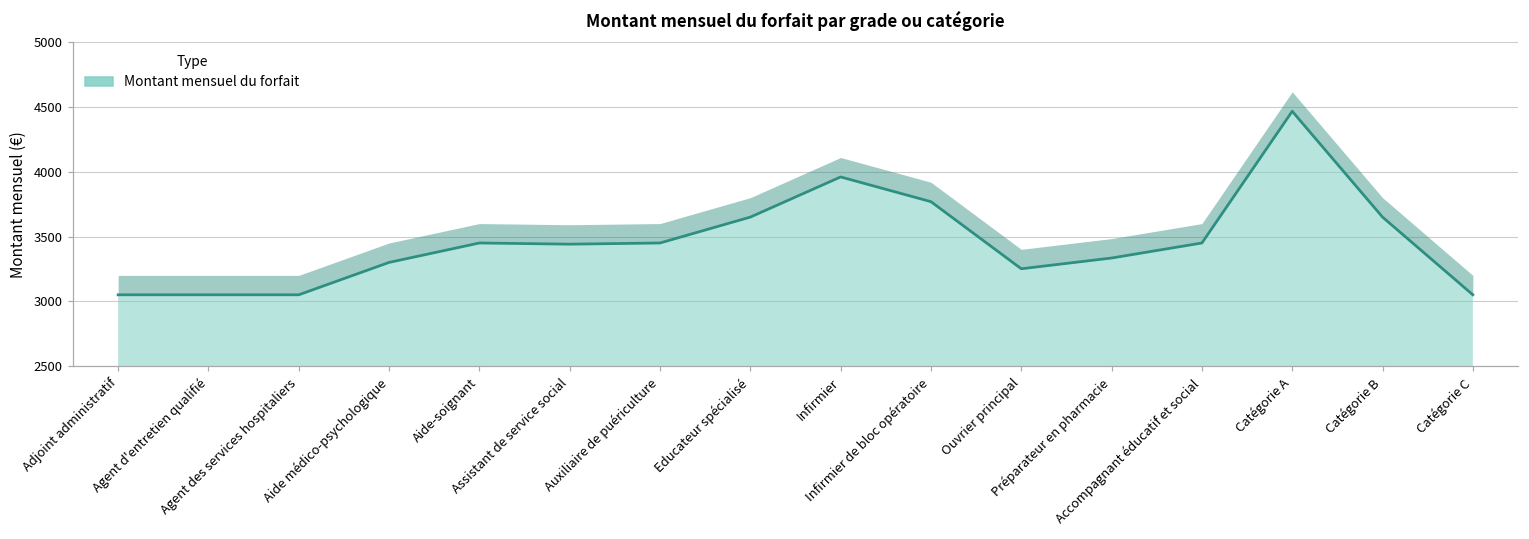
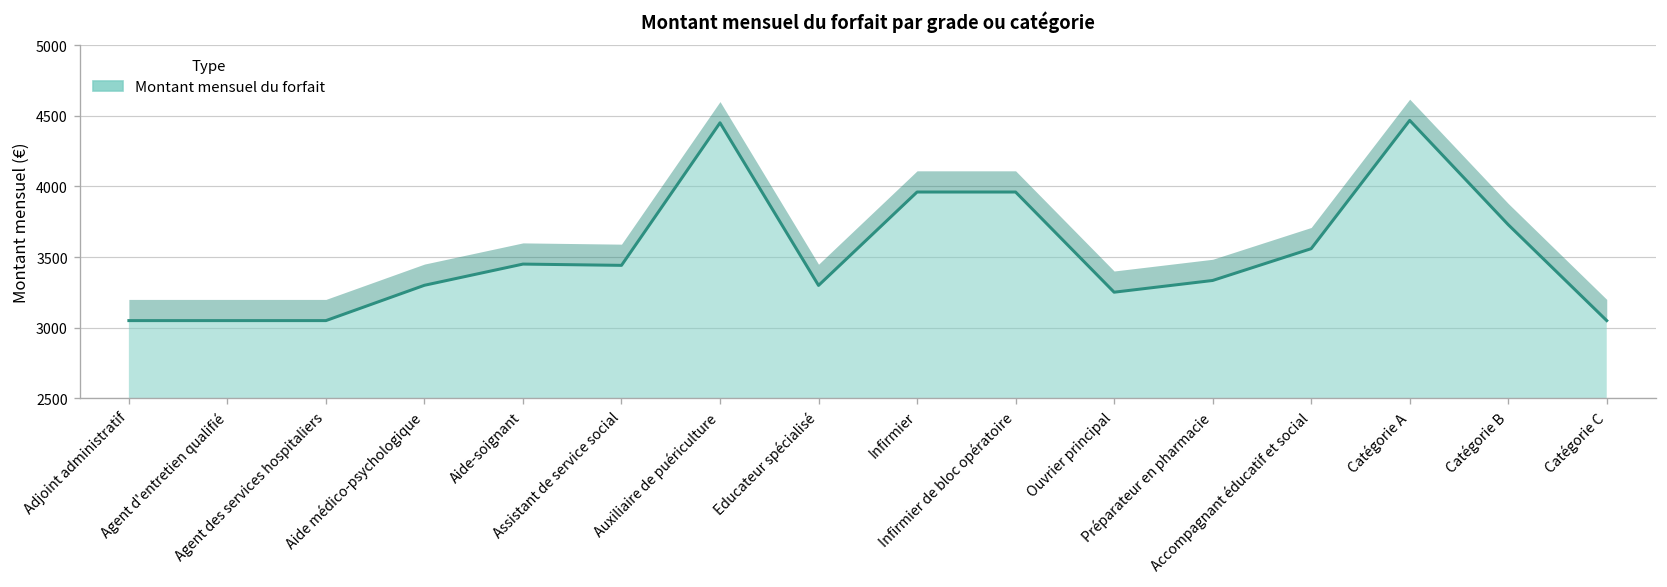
  {
    "Montant mensuel du forfait": {
      "Adjoint administratif": 3050,
      "Agent d'entretien qualifié": 3050,
      "Agent des services hospitaliers": 3050,
      "Aide médico-psychologique": 3300,
      "Aide-soignant": 3450,
      "Assistant de service social": 3440,
-     "Auxiliaire de puériculture": 3450,
-     "Educateur spécialisé": 3650,
+     "Auxiliaire de puériculture": 4450,
+     "Educateur spécialisé": 3300,
      "Infirmier": 3960,
-     "Infirmier de bloc opératoire": 3770,
+     "Infirmier de bloc opératoire": 3960,
      "Ouvrier principal": 3250,
      "Préparateur en pharmacie": 3330,
-     "Accompagnant éducatif et social": 3450,
+     "Accompagnant éducatif et social": 3560,
      "Catégorie A": 4470,
-     "Catégorie B": 3650,
+     "Catégorie B": 3730,
      "Catégorie C": 3050
    }
  }
